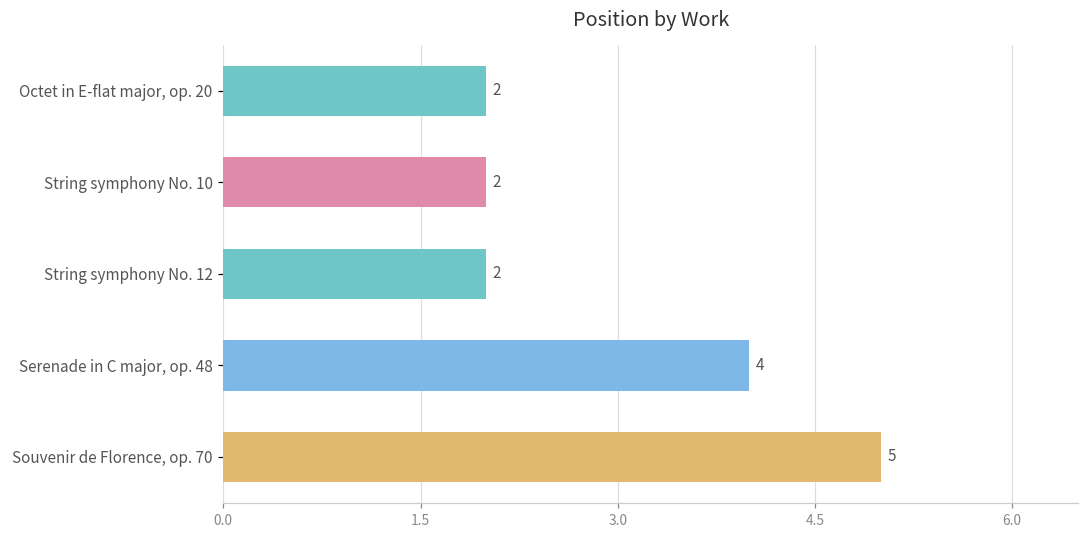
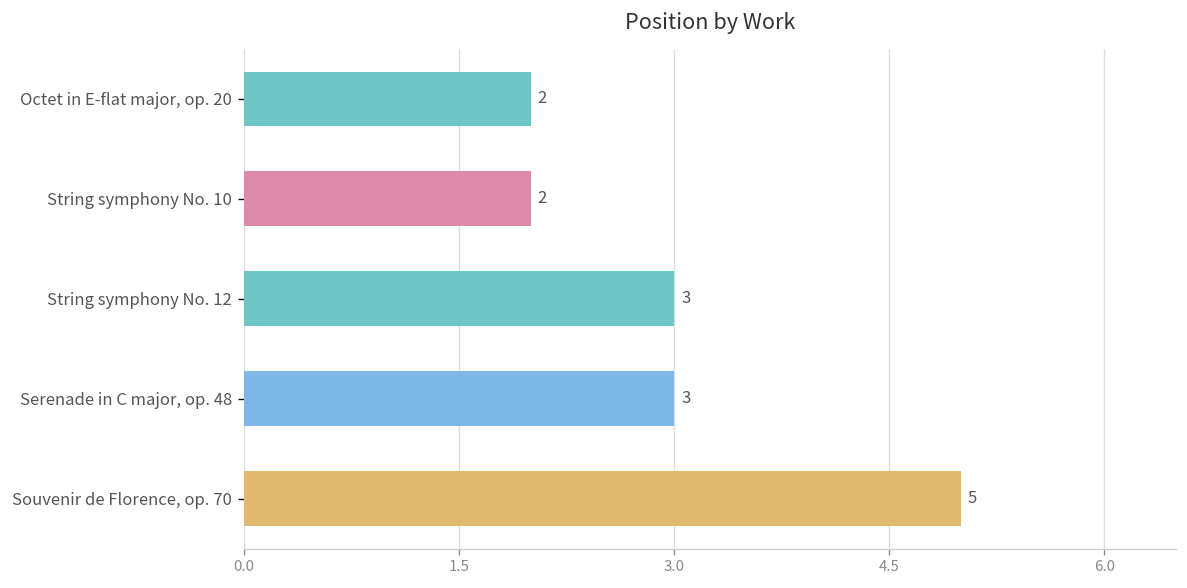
  {
    "Octet in E-flat major, op. 20": 2,
    "String symphony No. 10": 2,
-   "String symphony No. 12": 2,
-   "Serenade in C major, op. 48": 4,
+   "String symphony No. 12": 3,
+   "Serenade in C major, op. 48": 3,
    "Souvenir de Florence, op. 70": 5
  }
